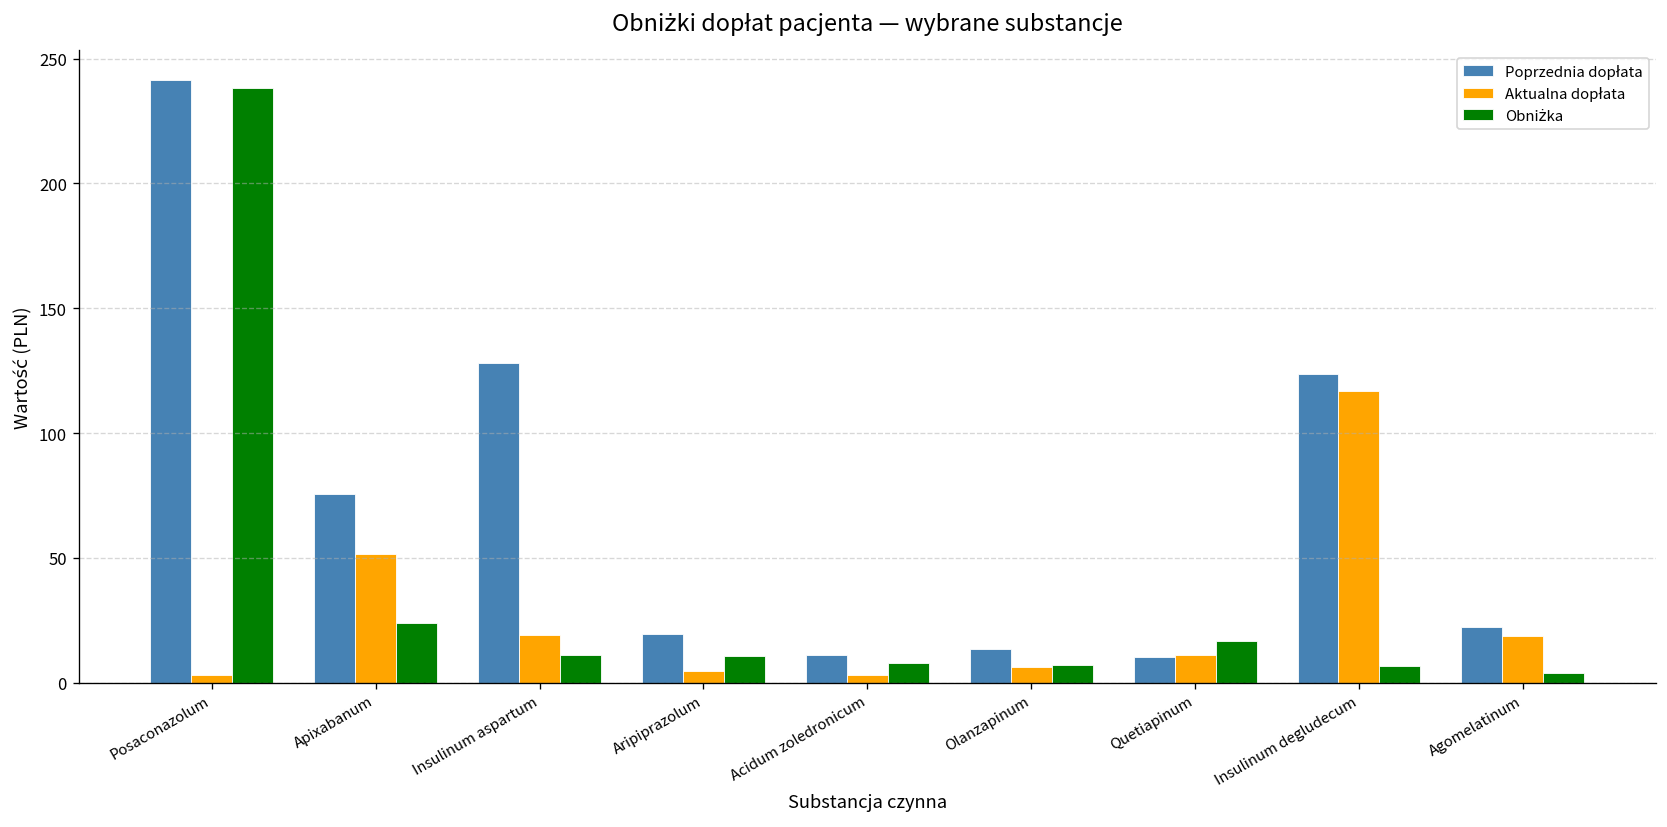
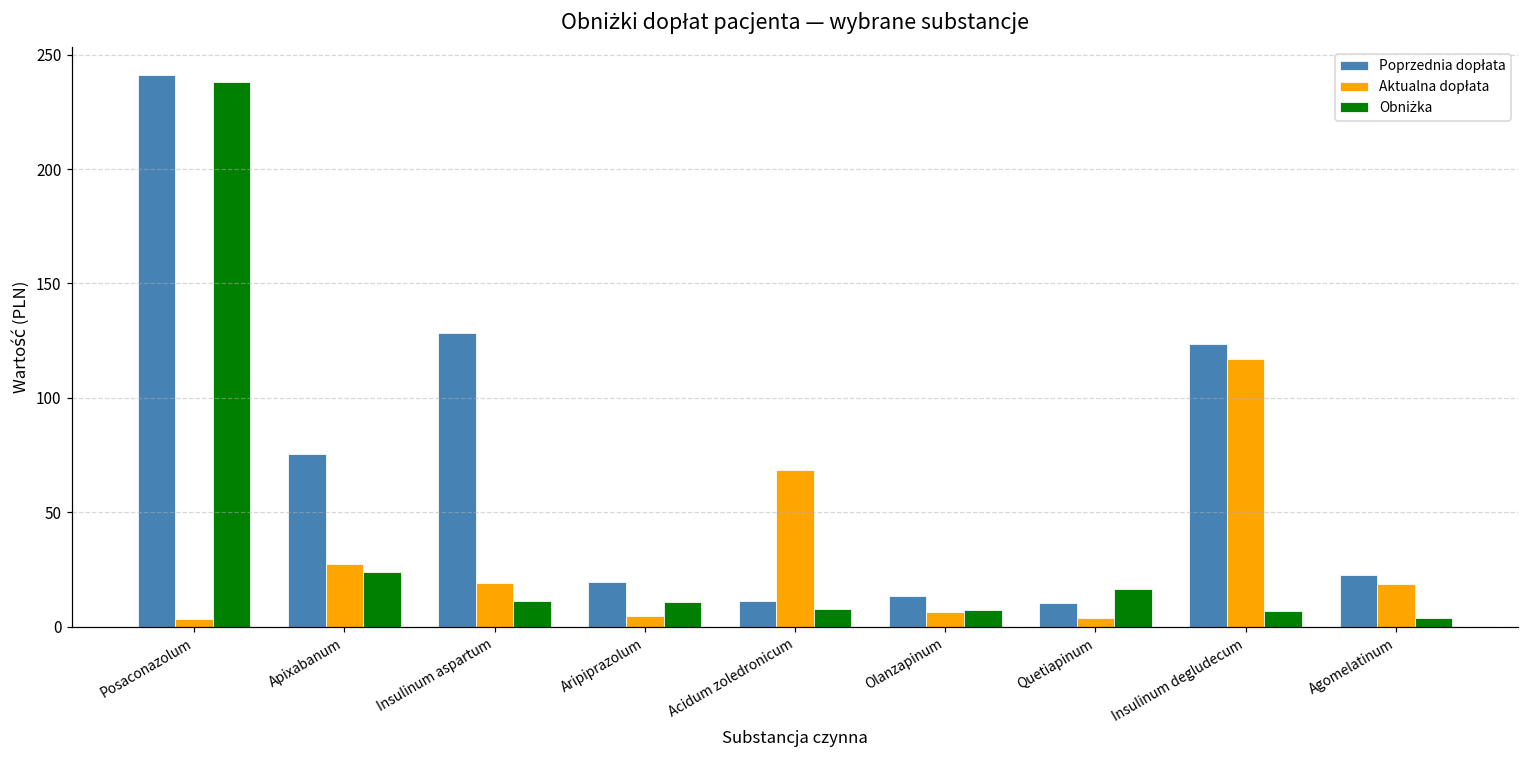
  {
    "Poprzednia dopłata": {
      "Posaconazolum": 241,
      "Apixabanum": 75,
      "Insulinum aspartum": 128,
      "Aripiprazolum": 20,
      "Acidum zoledronicum": 11,
      "Olanzapinum": 14,
      "Quetiapinum": 10,
      "Insulinum degludecum": 124,
      "Agomelatinum": 22
    },
    "Aktualna dopłata": {
      "Posaconazolum": 3,
-     "Apixabanum": 51,
+     "Apixabanum": 28,
      "Insulinum aspartum": 19,
      "Aripiprazolum": 5,
-     "Acidum zoledronicum": 3,
+     "Acidum zoledronicum": 69,
      "Olanzapinum": 6,
-     "Quetiapinum": 11,
+     "Quetiapinum": 4,
      "Insulinum degludecum": 117,
      "Agomelatinum": 18
    },
    "Obniżka": {
      "Posaconazolum": 238,
      "Apixabanum": 24,
      "Insulinum aspartum": 11,
      "Aripiprazolum": 11,
      "Acidum zoledronicum": 8,
      "Olanzapinum": 7,
      "Quetiapinum": 17,
      "Insulinum degludecum": 7,
      "Agomelatinum": 4
    }
  }
